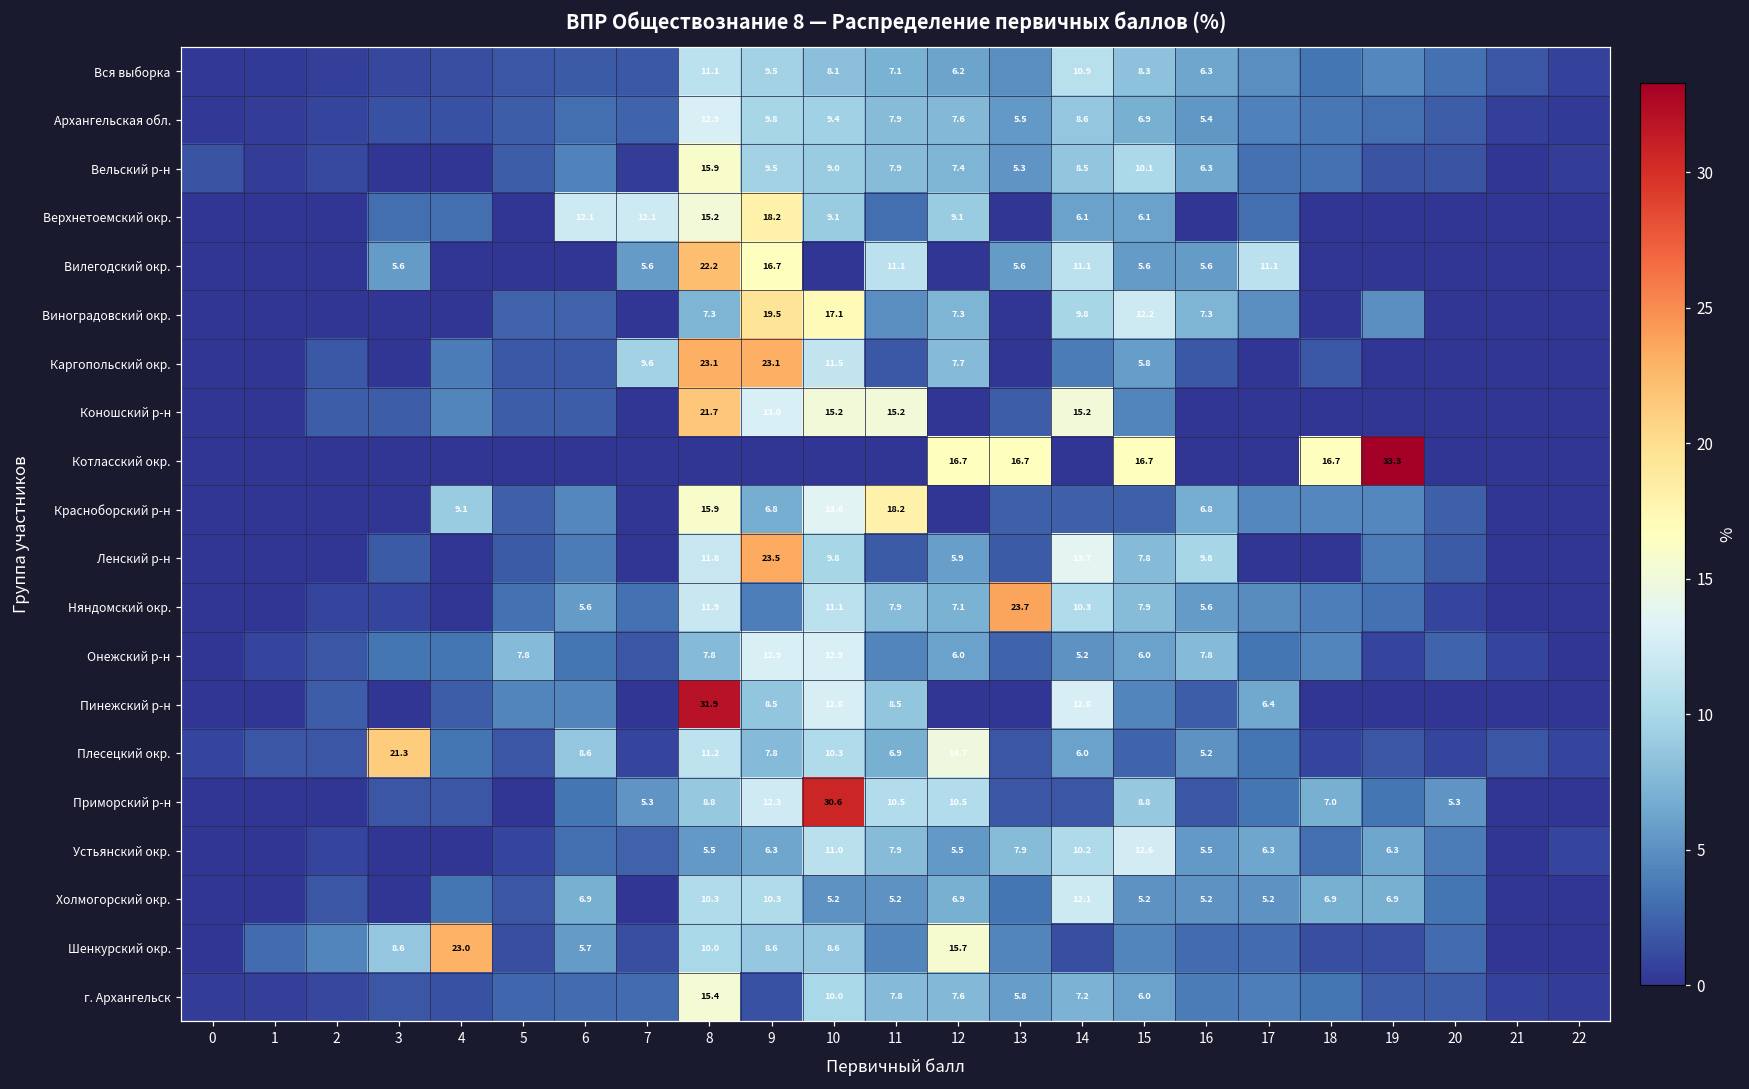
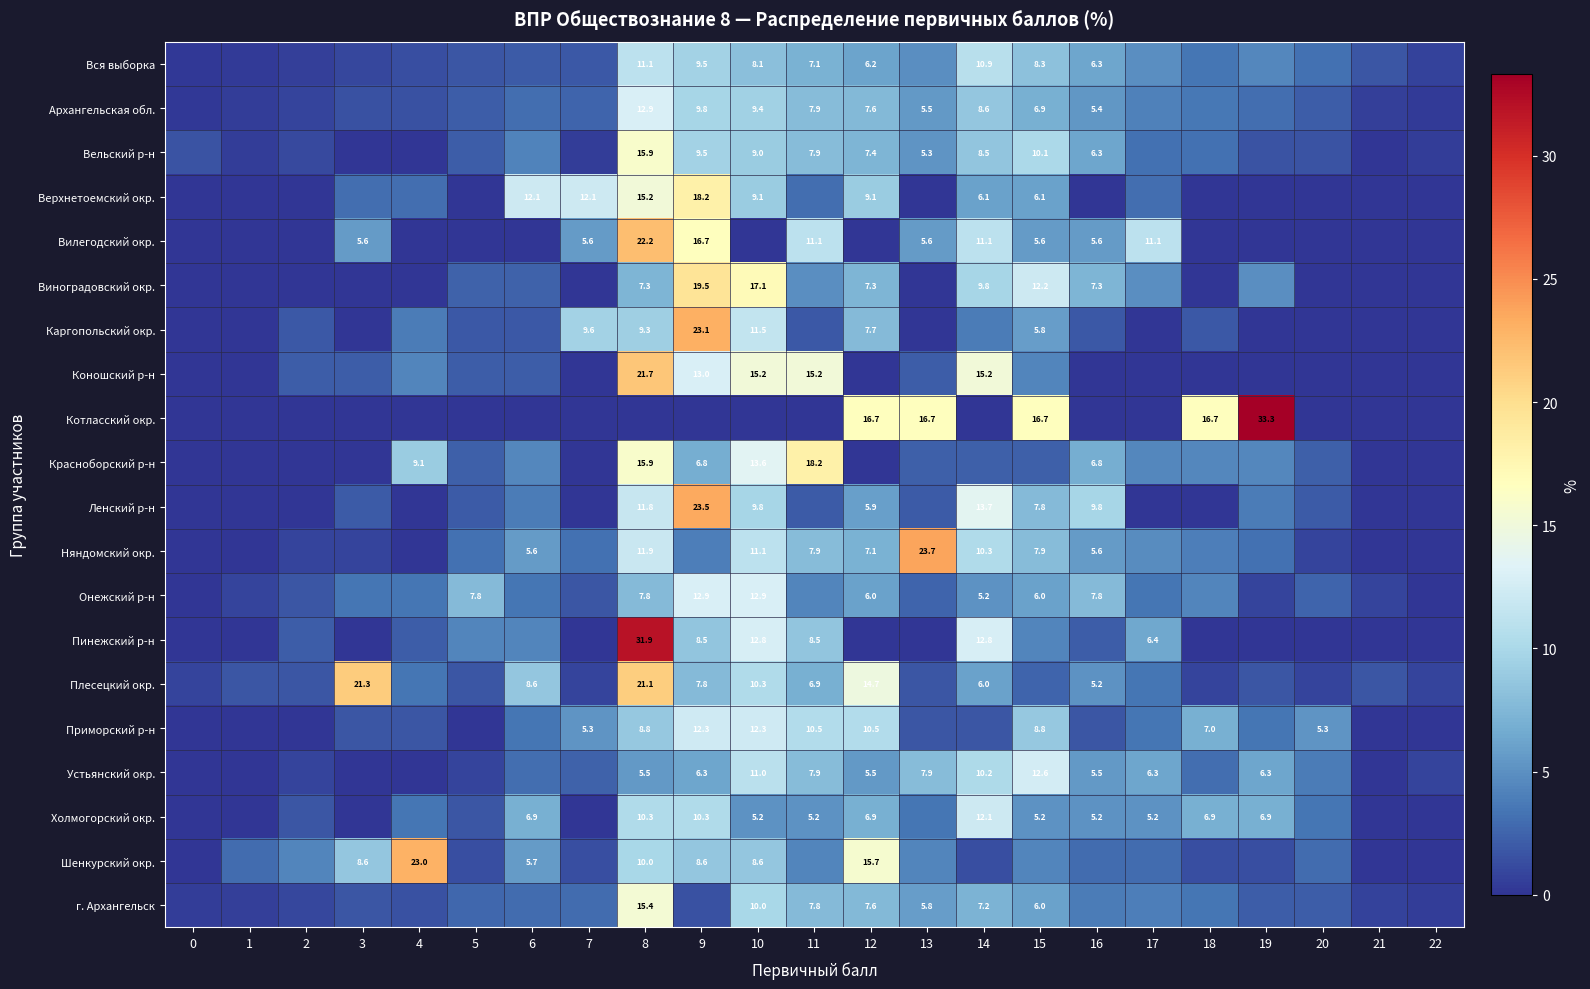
  {
    "Вся выборка": {
      "8": 11.1,
      "9": 9.5,
      "10": 8.1,
      "11": 7.1,
      "12": 6.2,
      "14": 10.9,
      "15": 8.3,
      "16": 6.3
    },
    "Архангельская обл.": {
      "9": 9.8,
      "10": 9.4,
      "11": 7.9,
      "12": 7.6,
      "13": 5.5,
      "14": 8.6,
      "15": 6.9,
      "16": 5.4
    },
    "Вельский р-н": {
      "8": 15.9,
      "9": 9.5,
      "10": 9.0,
      "11": 7.9,
      "12": 7.4,
      "13": 5.3,
      "14": 8.5,
      "15": 10.1,
      "16": 6.3
    },
    "Верхнетоемский окр.": {
      "6": 12.1,
      "7": 12.1,
      "8": 15.2,
      "9": 18.2,
      "10": 9.1,
      "12": 9.1,
      "14": 6.1,
      "15": 6.1
    },
    "Вилегодский окр.": {
      "3": 5.6,
      "7": 5.6,
      "8": 22.2,
      "9": 16.7,
      "11": 11.1,
      "13": 5.6,
      "14": 11.1,
      "15": 5.6,
      "16": 5.6,
      "17": 11.1
    },
    "Виноградовский окр.": {
      "8": 7.3,
      "9": 19.5,
      "10": 17.1,
      "12": 7.3,
      "14": 9.8,
      "15": 12.2,
      "16": 7.3
    },
    "Каргопольский окр.": {
      "7": 9.6,
-     "8": 23.1,
+     "8": 9.3,
      "9": 23.1,
      "10": 11.5,
      "12": 7.7,
      "15": 5.8
    },
    "Коношский р-н": {
      "8": 21.7,
      "10": 15.2,
      "11": 15.2,
      "14": 15.2
    },
    "Котласский окр.": {
      "12": 16.7,
      "13": 16.7,
      "15": 16.7,
      "18": 16.7,
      "19": 33.3
    },
    "Красноборский р-н": {
      "4": 9.1,
      "8": 15.9,
      "9": 6.8,
      "11": 18.2,
      "16": 6.8
    },
    "Ленский р-н": {
      "8": 11.8,
      "9": 23.5,
      "10": 9.8,
      "12": 5.9,
      "15": 7.8,
      "16": 9.8
    },
    "Няндомский окр.": {
      "6": 5.6,
      "8": 11.9,
      "10": 11.1,
      "11": 7.9,
      "12": 7.1,
      "13": 23.7,
      "14": 10.3,
      "15": 7.9,
      "16": 5.6
    },
    "Онежский р-н": {
      "5": 7.8,
      "8": 7.8,
      "12": 6.0,
      "14": 5.2,
      "15": 6.0,
      "16": 7.8
    },
    "Пинежский р-н": {
      "8": 31.9,
      "9": 8.5,
      "11": 8.5,
      "17": 6.4
    },
    "Плесецкий окр.": {
      "3": 21.3,
      "6": 8.6,
-     "8": 11.2,
+     "8": 21.1,
      "9": 7.8,
      "10": 10.3,
      "11": 6.9,
      "14": 6.0,
      "16": 5.2
    },
    "Приморский р-н": {
      "7": 5.3,
      "8": 8.8,
      "9": 12.3,
-     "10": 30.6,
+     "10": 12.3,
      "11": 10.5,
      "12": 10.5,
      "15": 8.8,
      "18": 7.0,
      "20": 5.3
    },
    "Устьянский окр.": {
      "8": 5.5,
      "9": 6.3,
      "10": 11.0,
      "11": 7.9,
      "12": 5.5,
      "13": 7.9,
      "14": 10.2,
      "16": 5.5,
      "17": 6.3,
      "19": 6.3
    },
    "Холмогорский окр.": {
      "6": 6.9,
      "8": 10.3,
      "9": 10.3,
      "10": 5.2,
      "11": 5.2,
      "12": 6.9,
      "14": 12.1,
      "15": 5.2,
      "16": 5.2,
      "17": 5.2,
      "18": 6.9,
      "19": 6.9
    },
    "Шенкурский окр.": {
      "3": 8.6,
      "4": 23.0,
      "6": 5.7,
      "8": 10.0,
      "9": 8.6,
      "10": 8.6,
      "12": 15.7
    },
    "г. Архангельск": {
      "8": 15.4,
      "10": 10.0,
      "11": 7.8,
      "12": 7.6,
      "13": 5.8,
      "14": 7.2,
      "15": 6.0
    }
  }
